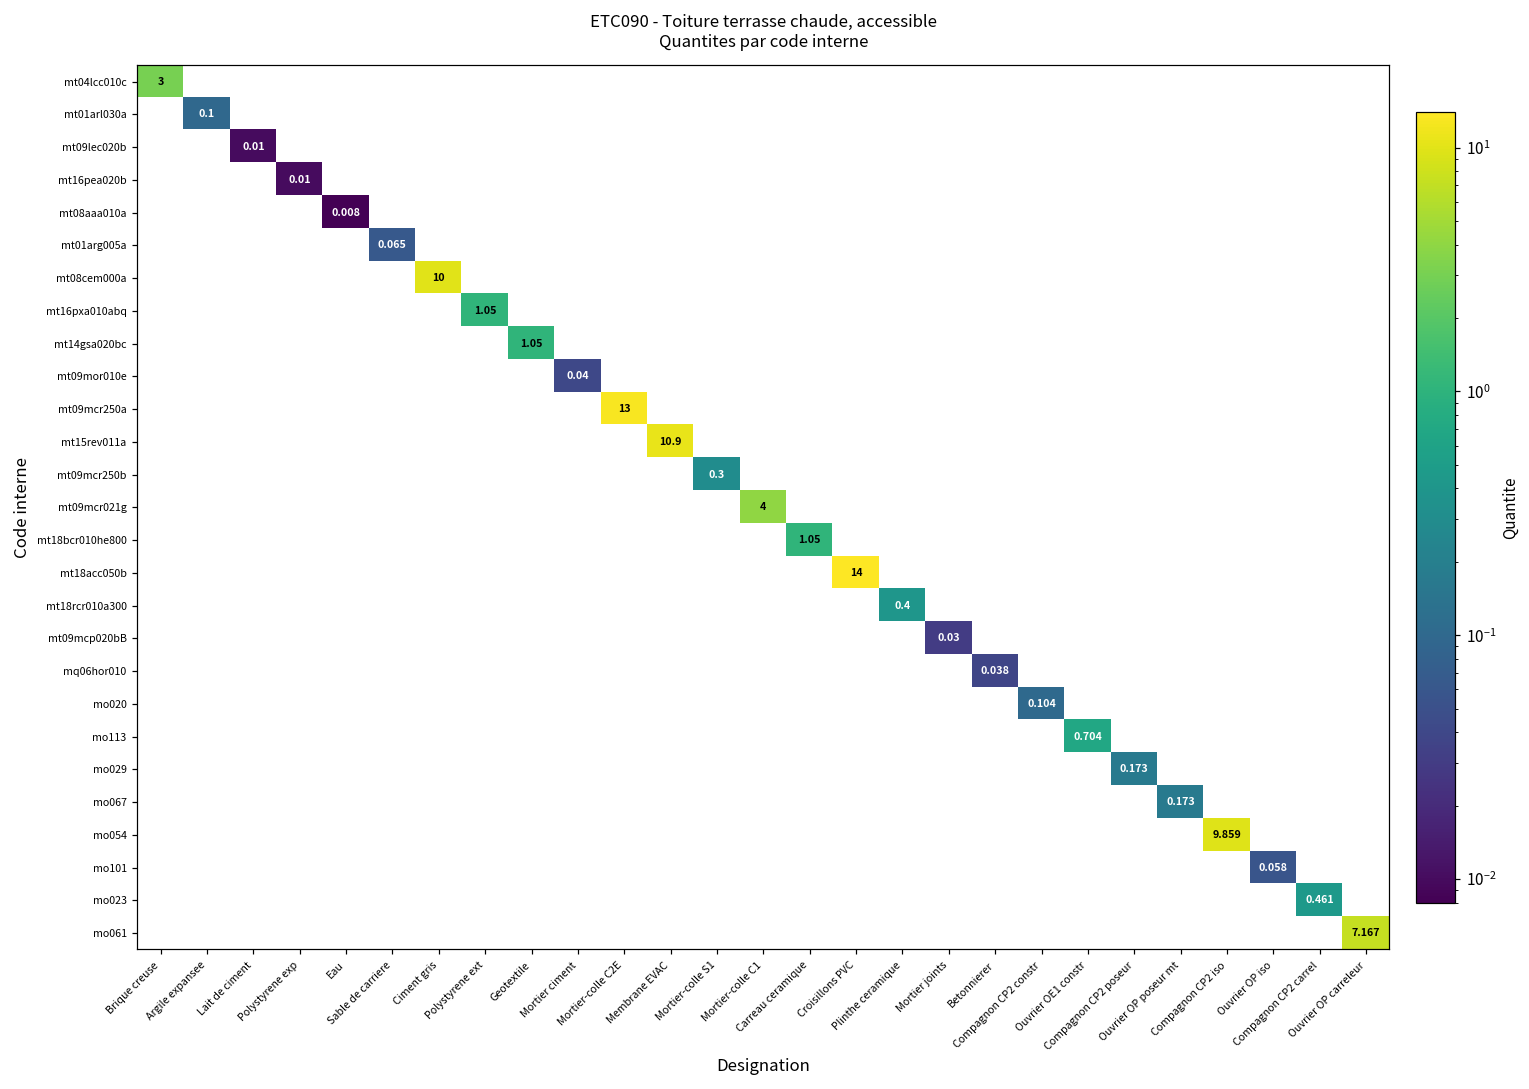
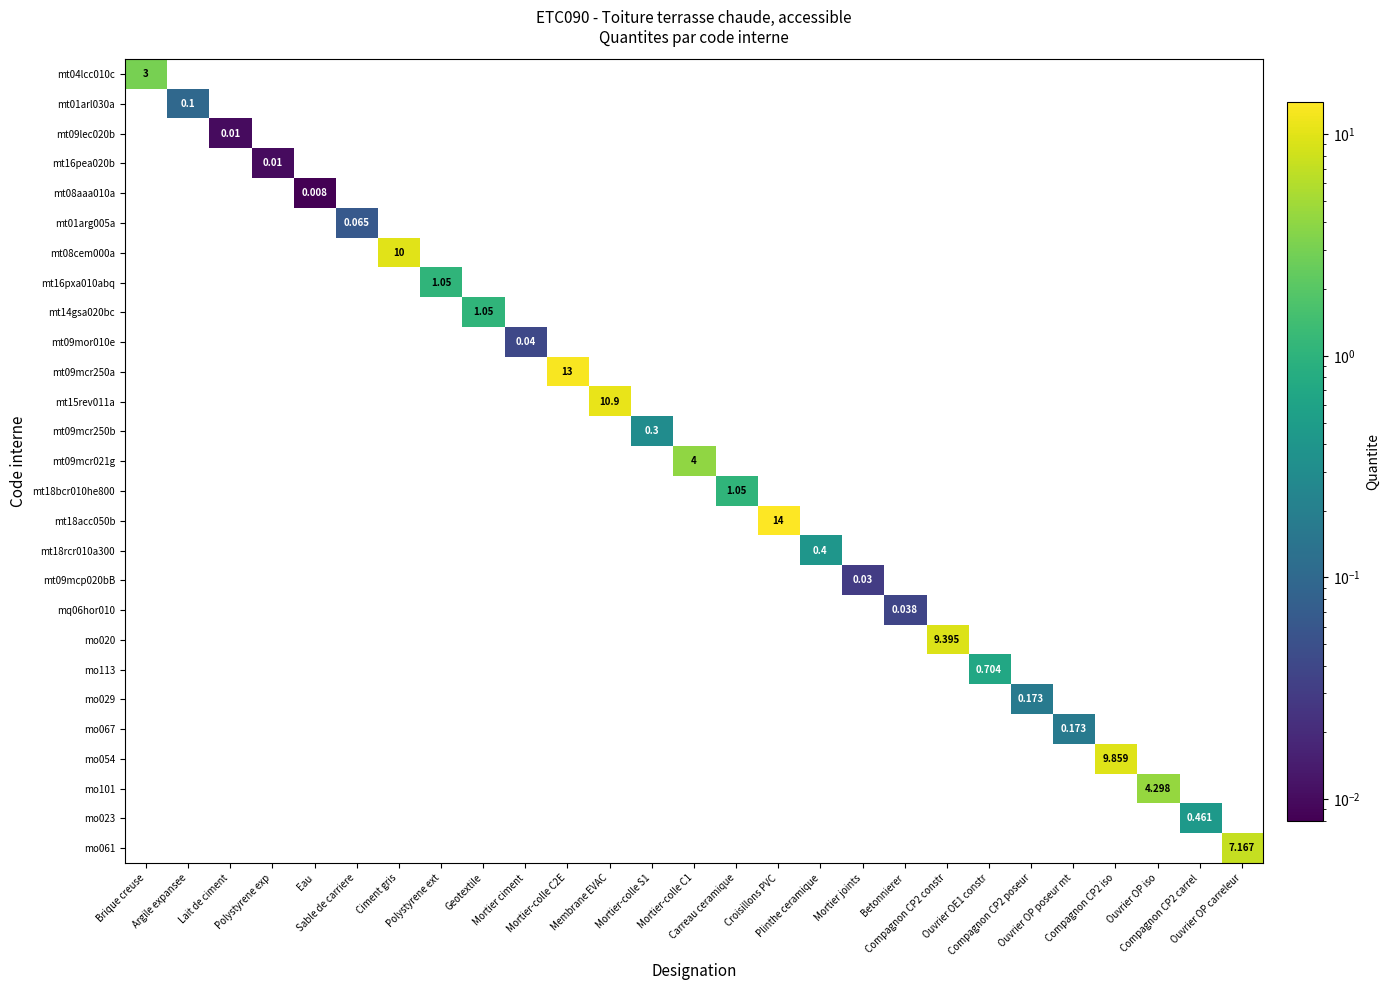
  {
    "mt04lcc010c": {
      "Brique creuse": 3
    },
    "mt01arl030a": {
      "Argile expansee": 0.1
    },
    "mt09lec020b": {
      "Lait de ciment": 0.01
    },
    "mt16pea020b": {
      "Polystyrene exp": 0.01
    },
    "mt08aaa010a": {
      "Eau": 0.008
    },
    "mt01arg005a": {
      "Sable de carriere": 0.065
    },
    "mt08cem000a": {
      "Ciment gris": 10
    },
    "mt16pxa010abq": {
      "Polystyrene ext": 1.05
    },
    "mt14gsa020bc": {
      "Geotextile": 1.05
    },
    "mt09mor010e": {
      "Mortier ciment": 0.04
    },
    "mt09mcr250a": {
      "Mortier-colle C2E": 13
    },
    "mt15rev011a": {
      "Membrane EVAC": 10.9
    },
    "mt09mcr250b": {
      "Mortier-colle S1": 0.3
    },
    "mt09mcr021g": {
      "Mortier-colle C1": 4
    },
    "mt18bcr010he800": {
      "Carreau ceramique": 1.05
    },
    "mt18acc050b": {
      "Croisillons PVC": 14
    },
    "mt18rcr010a300": {
      "Plinthe ceramique": 0.4
    },
    "mt09mcp020bB": {
      "Mortier joints": 0.03
    },
    "mq06hor010": {
      "Betonnierer": 0.038
    },
    "mo020": {
-     "Compagnon CP2 constr": 0.104
+     "Compagnon CP2 constr": 9.395
    },
    "mo113": {
      "Ouvrier OE1 constr": 0.704
    },
    "mo029": {
      "Compagnon CP2 poseur": 0.173
    },
    "mo067": {
      "Ouvrier OP poseur mt": 0.173
    },
    "mo054": {
      "Compagnon CP2 iso": 9.859
    },
    "mo101": {
-     "Ouvrier OP iso": 0.058
+     "Ouvrier OP iso": 4.298
    },
    "mo023": {
      "Compagnon CP2 carrel": 0.461
    },
    "mo061": {
      "Ouvrier OP carreleur": 7.167
    }
  }
